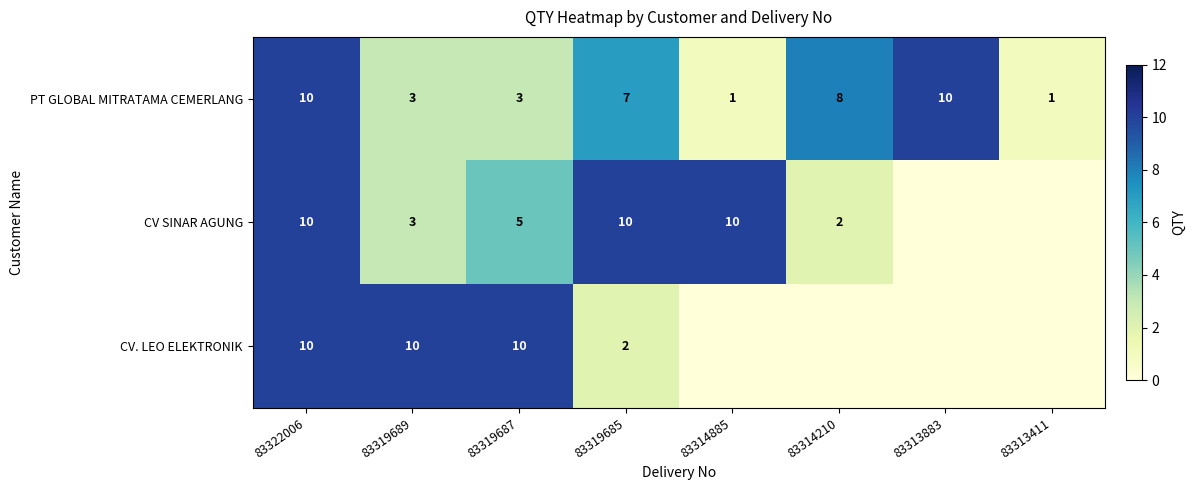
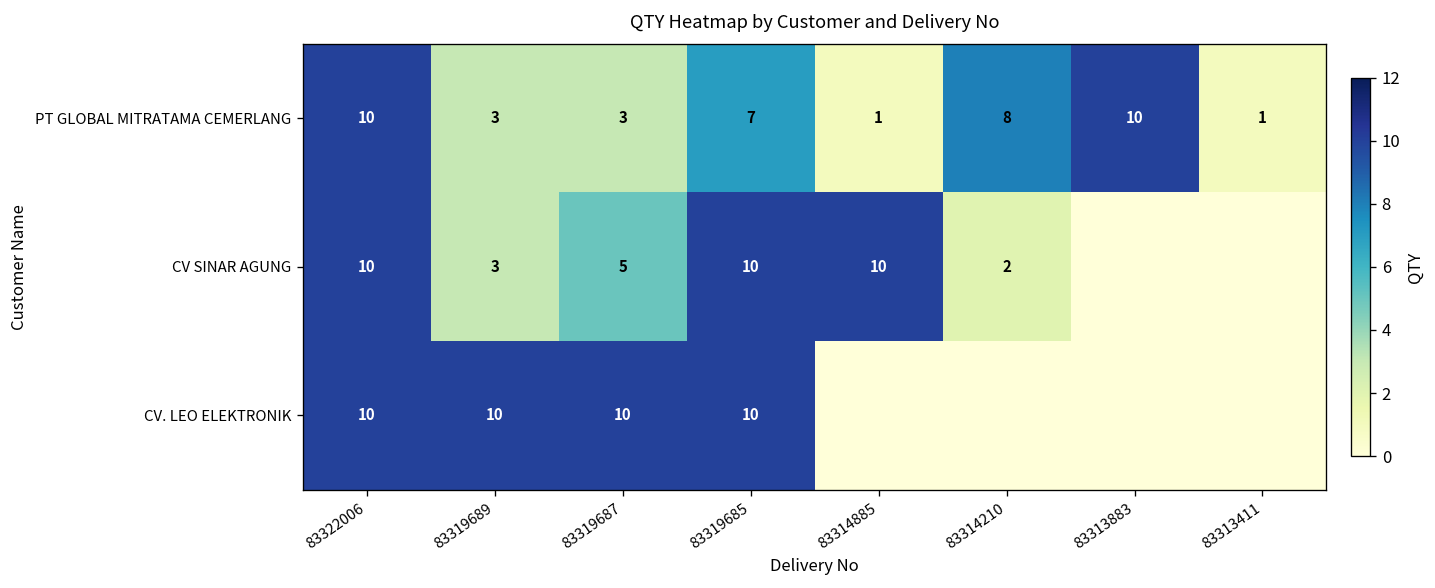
  {
    "PT GLOBAL MITRATAMA CEMERLANG": {
      "83322006": 10,
      "83319689": 3,
      "83319687": 3,
      "83319685": 7,
      "83314885": 1,
      "83314210": 8,
      "83313883": 10,
      "83313411": 1
    },
    "CV SINAR AGUNG": {
      "83322006": 10,
      "83319689": 3,
      "83319687": 5,
      "83319685": 10,
      "83314885": 10,
      "83314210": 2
    },
    "CV. LEO ELEKTRONIK": {
      "83322006": 10,
      "83319689": 10,
      "83319687": 10,
-     "83319685": 2
+     "83319685": 10
    }
  }
